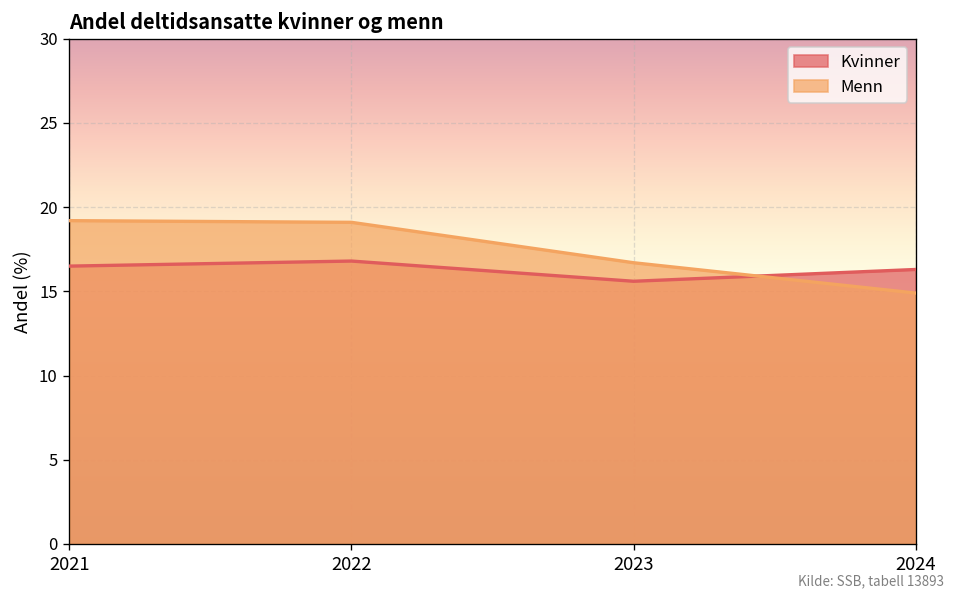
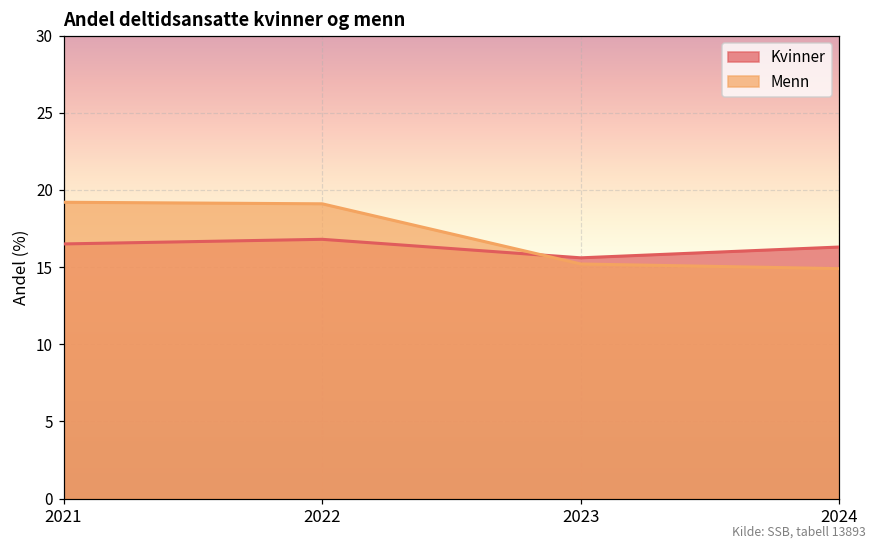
  {
    "Kvinner": {
      "2021": 16.5,
      "2022": 16.8,
      "2023": 15.6,
      "2024": 16.3
    },
    "Menn": {
      "2021": 19.2,
      "2022": 19.1,
-     "2023": 16.7,
+     "2023": 15.2,
      "2024": 14.9
    }
  }
